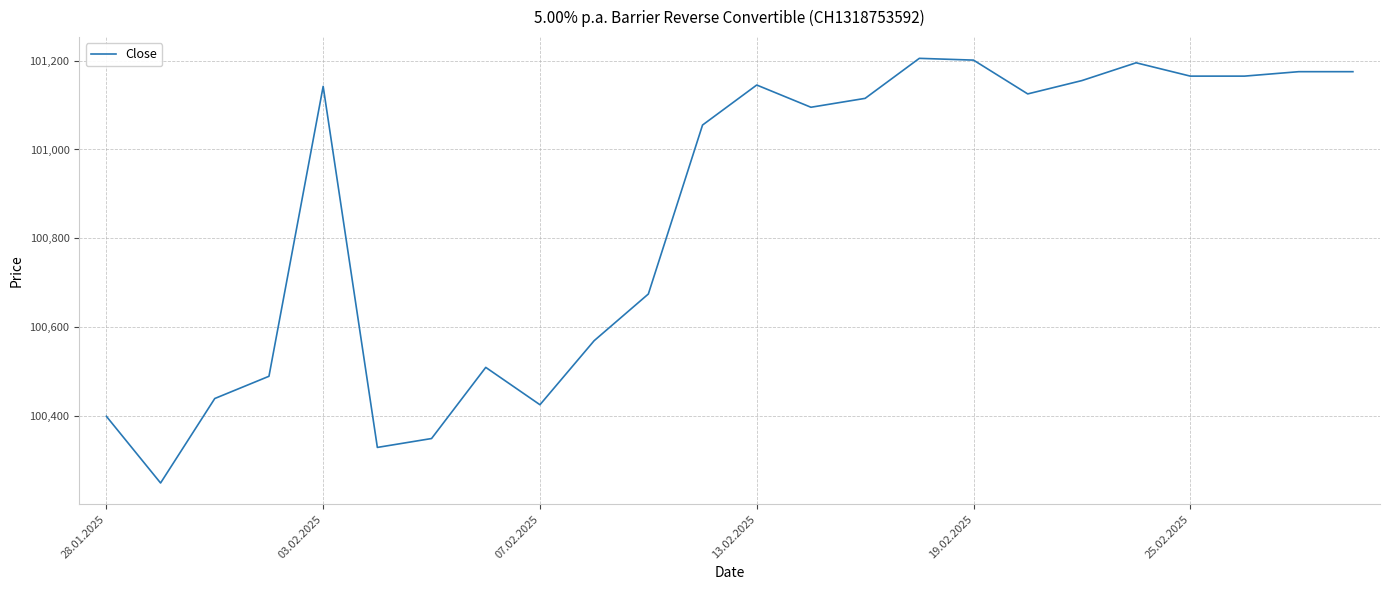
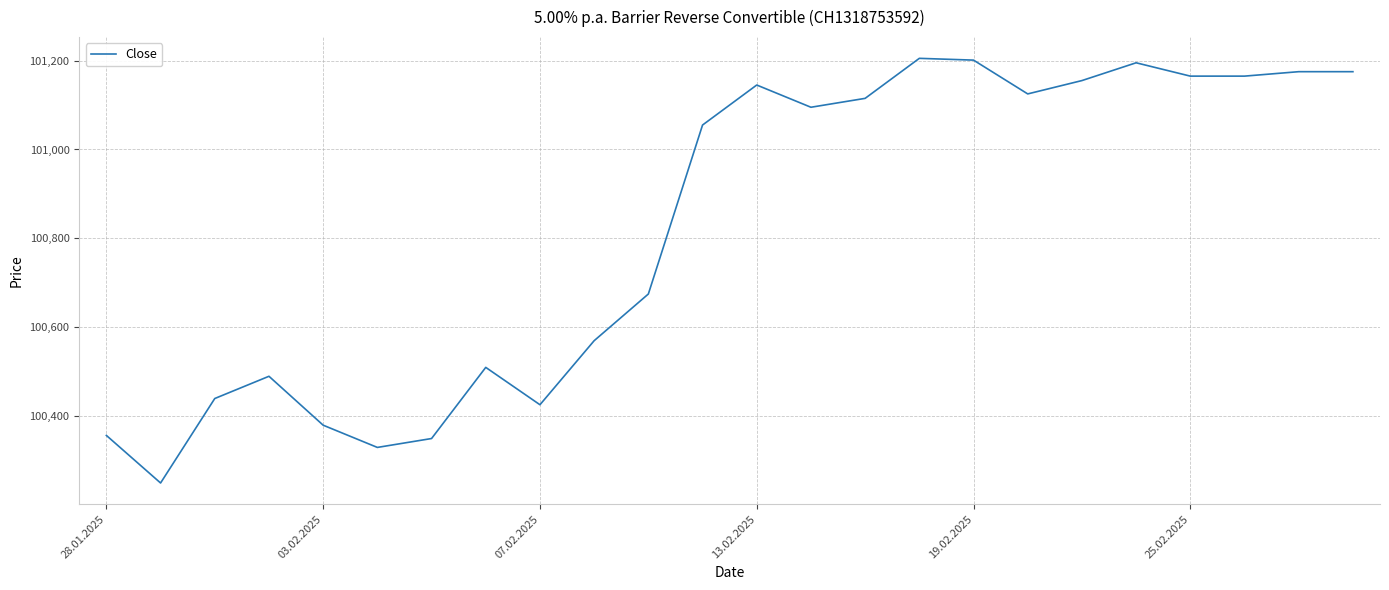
  {
-   "28.01.2025": "100,400",
-   "03.02.2025": "101,140",
+   "28.01.2025": "100,360",
+   "03.02.2025": "100,380",
    "07.02.2025": "100,430",
    "13.02.2025": "101,150",
    "19.02.2025": "101,200",
    "25.02.2025": "101,170"
  }
